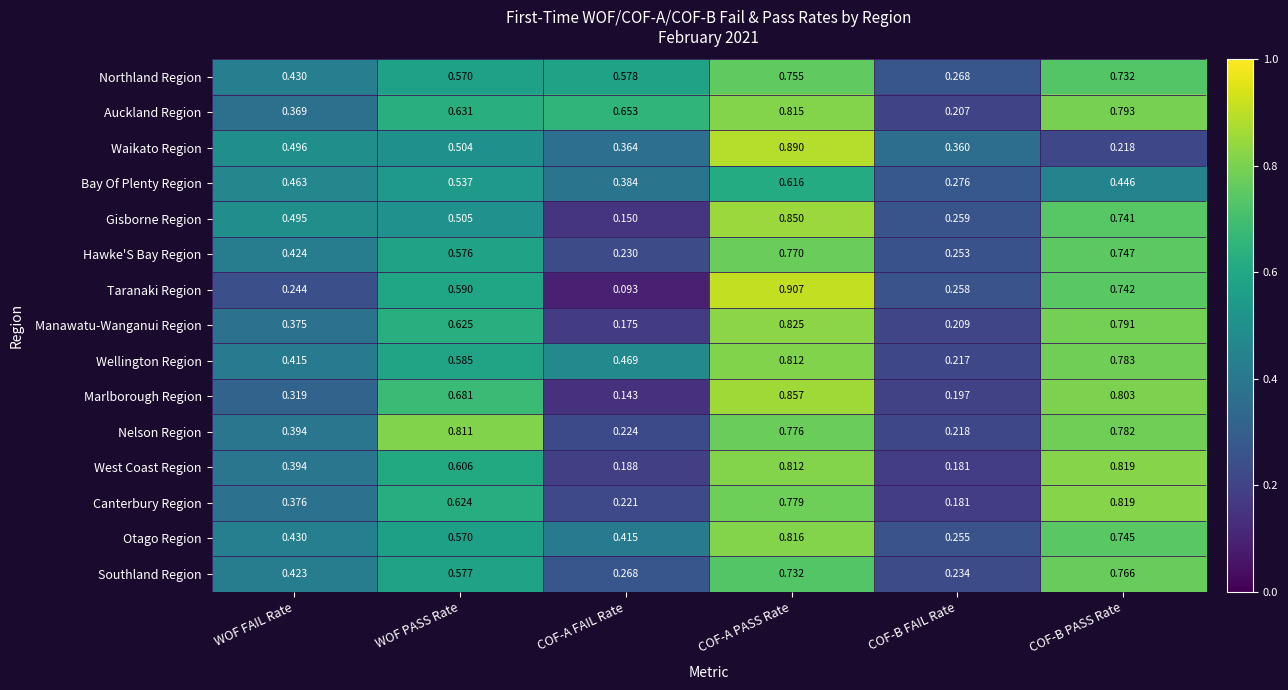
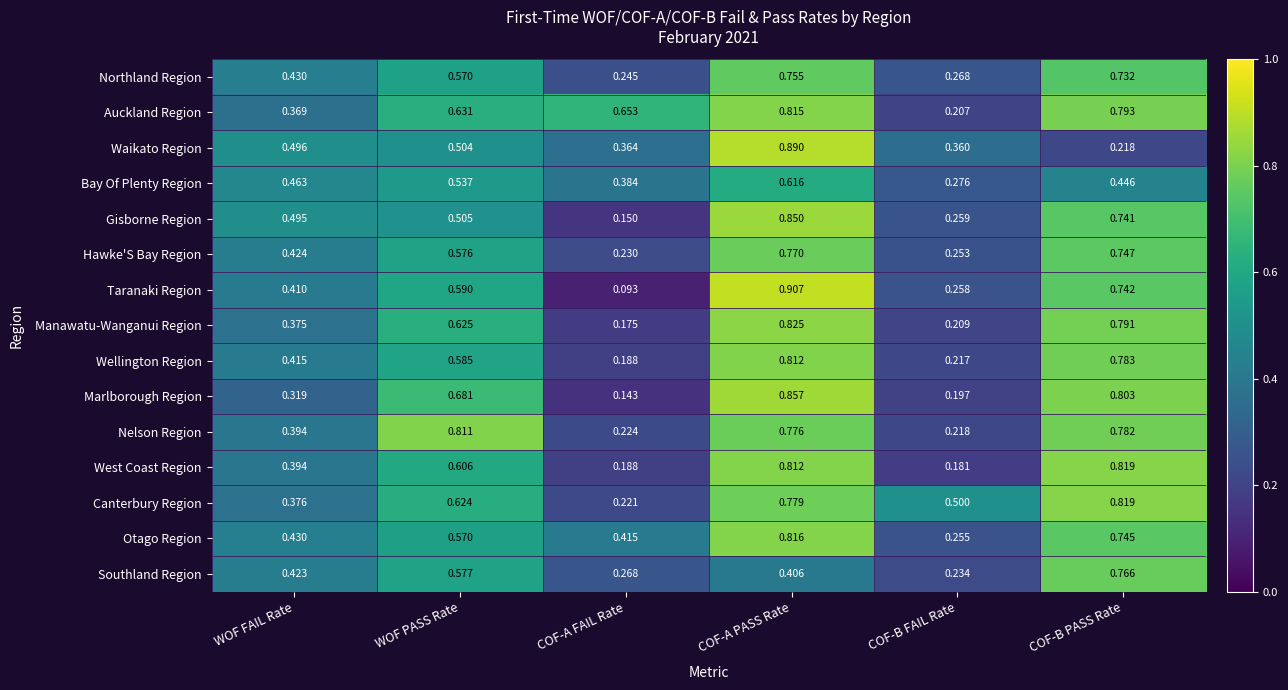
  {
    "Northland Region": {
      "WOF FAIL Rate": 0.430,
      "WOF PASS Rate": 0.570,
-     "COF-A FAIL Rate": 0.578,
+     "COF-A FAIL Rate": 0.245,
      "COF-A PASS Rate": 0.755,
      "COF-B FAIL Rate": 0.268,
      "COF-B PASS Rate": 0.732
    },
    "Auckland Region": {
      "WOF FAIL Rate": 0.369,
      "WOF PASS Rate": 0.631,
      "COF-A FAIL Rate": 0.653,
      "COF-A PASS Rate": 0.815,
      "COF-B FAIL Rate": 0.207,
      "COF-B PASS Rate": 0.793
    },
    "Waikato Region": {
      "WOF FAIL Rate": 0.496,
      "WOF PASS Rate": 0.504,
      "COF-A FAIL Rate": 0.364,
      "COF-A PASS Rate": 0.890,
      "COF-B FAIL Rate": 0.360,
      "COF-B PASS Rate": 0.218
    },
    "Bay Of Plenty Region": {
      "WOF FAIL Rate": 0.463,
      "WOF PASS Rate": 0.537,
      "COF-A FAIL Rate": 0.384,
      "COF-A PASS Rate": 0.616,
      "COF-B FAIL Rate": 0.276,
      "COF-B PASS Rate": 0.446
    },
    "Gisborne Region": {
      "WOF FAIL Rate": 0.495,
      "WOF PASS Rate": 0.505,
      "COF-A FAIL Rate": 0.150,
      "COF-A PASS Rate": 0.850,
      "COF-B FAIL Rate": 0.259,
      "COF-B PASS Rate": 0.741
    },
    "Hawke'S Bay Region": {
      "WOF FAIL Rate": 0.424,
      "WOF PASS Rate": 0.576,
      "COF-A FAIL Rate": 0.230,
      "COF-A PASS Rate": 0.770,
      "COF-B FAIL Rate": 0.253,
      "COF-B PASS Rate": 0.747
    },
    "Taranaki Region": {
-     "WOF FAIL Rate": 0.244,
+     "WOF FAIL Rate": 0.410,
      "WOF PASS Rate": 0.590,
      "COF-A FAIL Rate": 0.093,
      "COF-A PASS Rate": 0.907,
      "COF-B FAIL Rate": 0.258,
      "COF-B PASS Rate": 0.742
    },
    "Manawatu-Wanganui Region": {
      "WOF FAIL Rate": 0.375,
      "WOF PASS Rate": 0.625,
      "COF-A FAIL Rate": 0.175,
      "COF-A PASS Rate": 0.825,
      "COF-B FAIL Rate": 0.209,
      "COF-B PASS Rate": 0.791
    },
    "Wellington Region": {
      "WOF FAIL Rate": 0.415,
      "WOF PASS Rate": 0.585,
-     "COF-A FAIL Rate": 0.469,
+     "COF-A FAIL Rate": 0.188,
      "COF-A PASS Rate": 0.812,
      "COF-B FAIL Rate": 0.217,
      "COF-B PASS Rate": 0.783
    },
    "Marlborough Region": {
      "WOF FAIL Rate": 0.319,
      "WOF PASS Rate": 0.681,
      "COF-A FAIL Rate": 0.143,
      "COF-A PASS Rate": 0.857,
      "COF-B FAIL Rate": 0.197,
      "COF-B PASS Rate": 0.803
    },
    "Nelson Region": {
      "WOF FAIL Rate": 0.394,
      "WOF PASS Rate": 0.811,
      "COF-A FAIL Rate": 0.224,
      "COF-A PASS Rate": 0.776,
      "COF-B FAIL Rate": 0.218,
      "COF-B PASS Rate": 0.782
    },
    "West Coast Region": {
      "WOF FAIL Rate": 0.394,
      "WOF PASS Rate": 0.606,
      "COF-A FAIL Rate": 0.188,
      "COF-A PASS Rate": 0.812,
      "COF-B FAIL Rate": 0.181,
      "COF-B PASS Rate": 0.819
    },
    "Canterbury Region": {
      "WOF FAIL Rate": 0.376,
      "WOF PASS Rate": 0.624,
      "COF-A FAIL Rate": 0.221,
      "COF-A PASS Rate": 0.779,
-     "COF-B FAIL Rate": 0.181,
+     "COF-B FAIL Rate": 0.500,
      "COF-B PASS Rate": 0.819
    },
    "Otago Region": {
      "WOF FAIL Rate": 0.430,
      "WOF PASS Rate": 0.570,
      "COF-A FAIL Rate": 0.415,
      "COF-A PASS Rate": 0.816,
      "COF-B FAIL Rate": 0.255,
      "COF-B PASS Rate": 0.745
    },
    "Southland Region": {
      "WOF FAIL Rate": 0.423,
      "WOF PASS Rate": 0.577,
      "COF-A FAIL Rate": 0.268,
-     "COF-A PASS Rate": 0.732,
+     "COF-A PASS Rate": 0.406,
      "COF-B FAIL Rate": 0.234,
      "COF-B PASS Rate": 0.766
    }
  }
